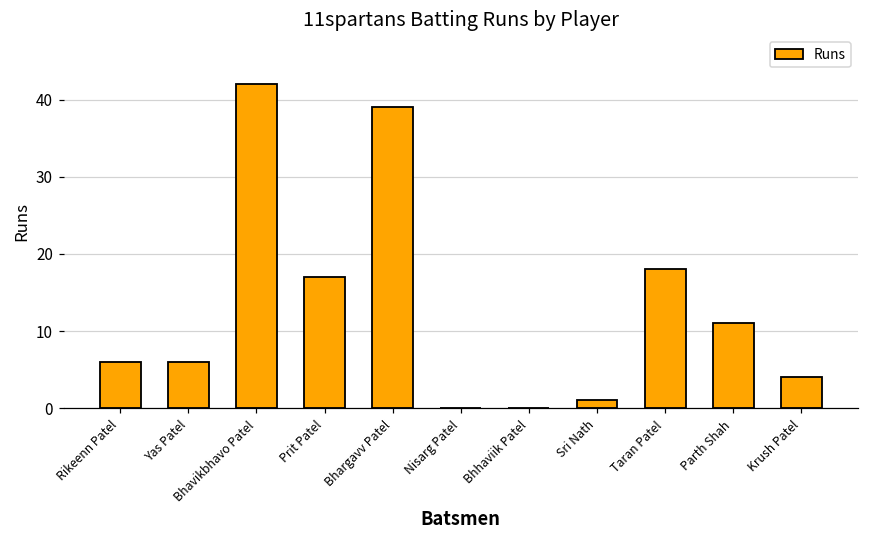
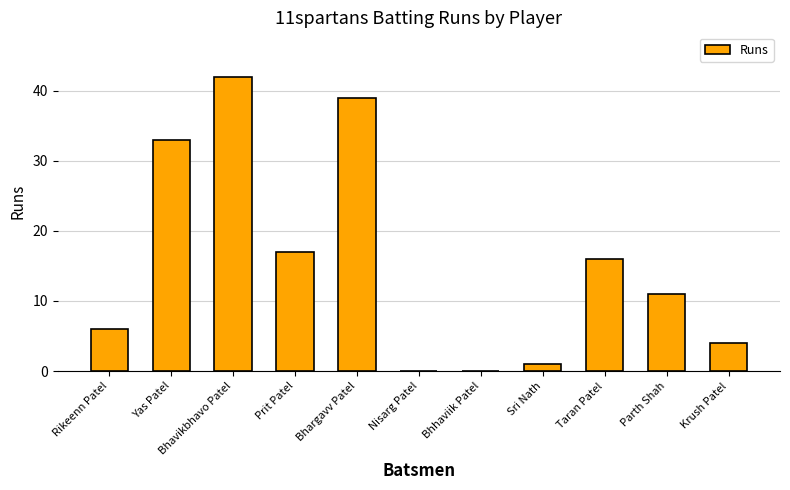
  {
    "Rikeenn Patel": 6,
-   "Yas Patel": 6,
+   "Yas Patel": 33,
    "Bhavikbhavo Patel": 42,
    "Prit Patel": 17,
    "Bhargavv Patel": 39,
    "Nisarg Patel": 0,
    "Bhhaviik Patel": 0,
    "Sri Nath": 1,
-   "Taran Patel": 18,
+   "Taran Patel": 16,
    "Parth Shah": 11,
    "Krush Patel": 4
  }
